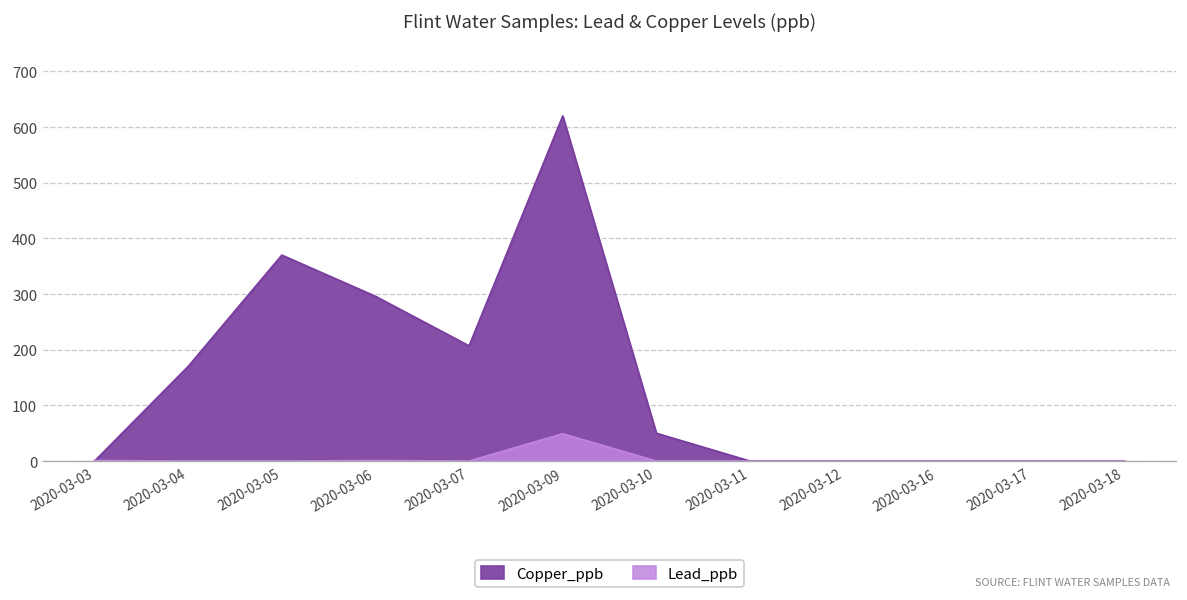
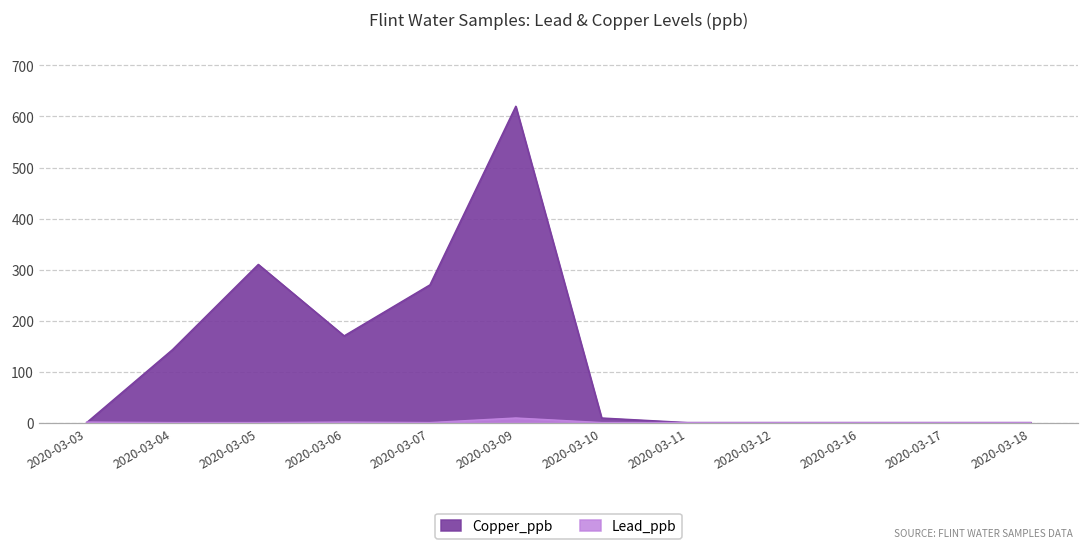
  {
    "Copper_ppb": {
-     "2020-03-04": 170,
-     "2020-03-05": 370,
-     "2020-03-06": 300,
-     "2020-03-07": 210,
+     "2020-03-04": 140,
+     "2020-03-05": 310,
+     "2020-03-06": 170,
+     "2020-03-07": 270,
      "2020-03-09": 620,
-     "2020-03-10": 50
+     "2020-03-10": 10
    },
    "Lead_ppb": {
      "2020-03-04": 0,
      "2020-03-05": 0,
      "2020-03-06": 0,
      "2020-03-07": 0,
-     "2020-03-09": 50,
+     "2020-03-09": 10,
      "2020-03-10": 0
    }
  }
